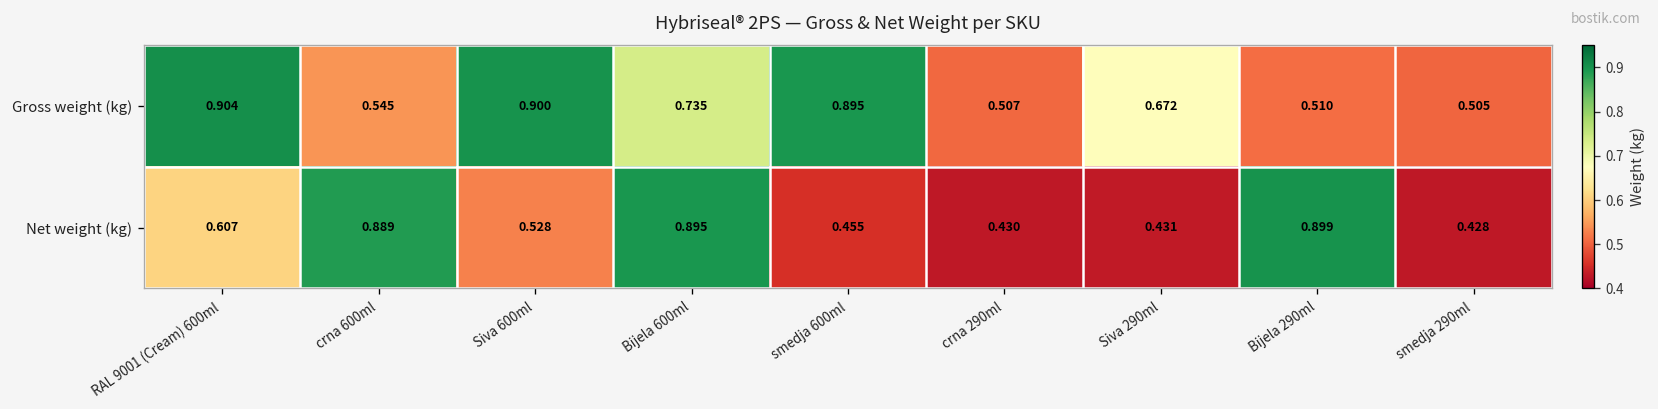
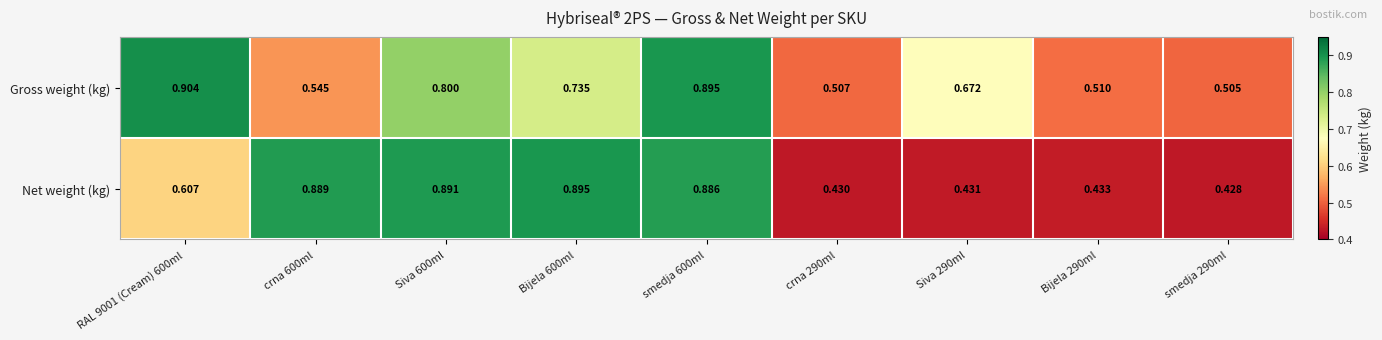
  {
    "Gross weight (kg)": {
      "RAL 9001 (Cream) 600ml": 0.904,
      "crna 600ml": 0.545,
-     "Siva 600ml": 0.900,
+     "Siva 600ml": 0.800,
      "Bijela 600ml": 0.735,
      "smedja 600ml": 0.895,
      "crna 290ml": 0.507,
      "Siva 290ml": 0.672,
      "Bijela 290ml": 0.510,
      "smedja 290ml": 0.505
    },
    "Net weight (kg)": {
      "RAL 9001 (Cream) 600ml": 0.607,
      "crna 600ml": 0.889,
-     "Siva 600ml": 0.528,
+     "Siva 600ml": 0.891,
      "Bijela 600ml": 0.895,
-     "smedja 600ml": 0.455,
+     "smedja 600ml": 0.886,
      "crna 290ml": 0.430,
      "Siva 290ml": 0.431,
-     "Bijela 290ml": 0.899,
+     "Bijela 290ml": 0.433,
      "smedja 290ml": 0.428
    }
  }
